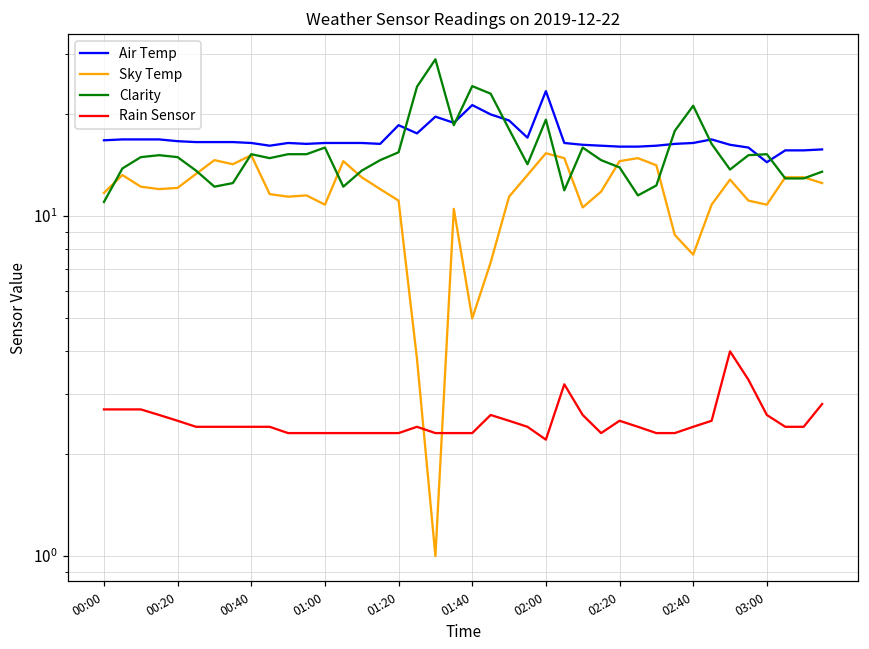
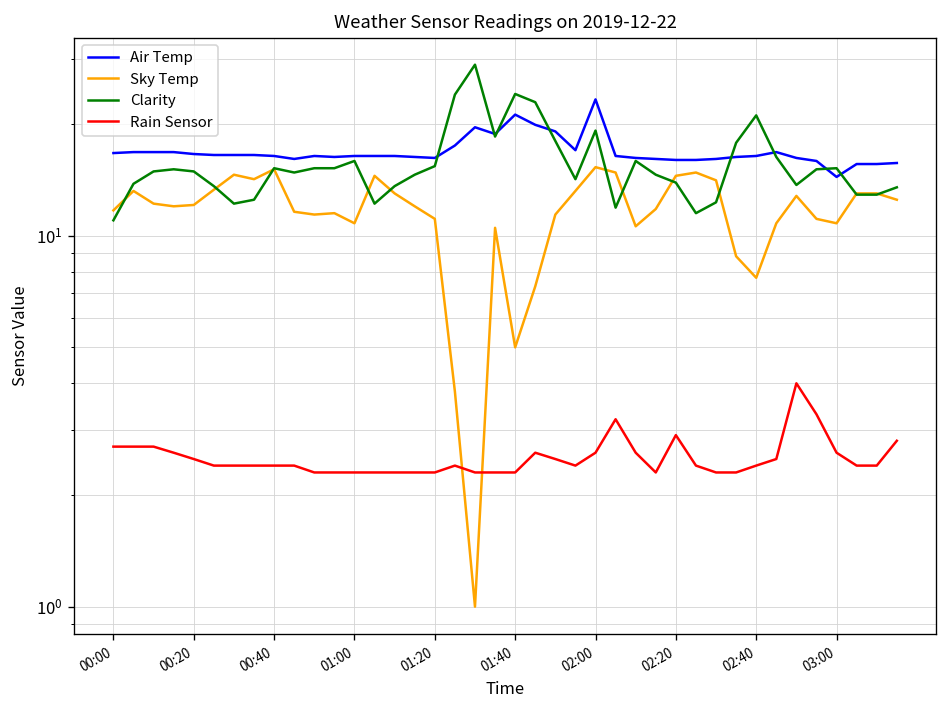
  {
    "Air Temp": {
      "00:00": 17,
      "00:20": 17,
      "00:40": 16,
      "01:00": 16,
-     "01:20": 19,
+     "01:20": 16,
      "01:40": 21,
      "02:00": 23,
      "02:20": 16,
      "02:40": 16,
      "03:00": 14
    },
    "Sky Temp": {
      "00:00": 11.7,
      "00:20": 12.1,
      "01:00": 10.8,
      "01:20": 11.1,
      "01:40": 5.0,
      "02:00": 15,
      "02:20": 15,
      "02:40": 7.7,
      "03:00": 10.8
    },
    "Clarity": {
      "00:00": 11.0,
      "00:20": 15,
      "01:00": 16,
      "01:20": 15,
      "01:40": 24,
      "02:00": 19,
      "02:20": 14,
      "02:40": 21,
      "03:00": 15
    },
    "Rain Sensor": {
      "00:00": 2.7,
      "00:20": 2.5,
      "00:40": 2.4,
      "01:00": 2.3,
      "01:20": 2.3,
      "01:40": 2.3,
-     "02:00": 2.2,
-     "02:20": 2.5,
+     "02:00": 2.6,
+     "02:20": 2.9,
      "02:40": 2.4,
      "03:00": 2.6
    }
  }
